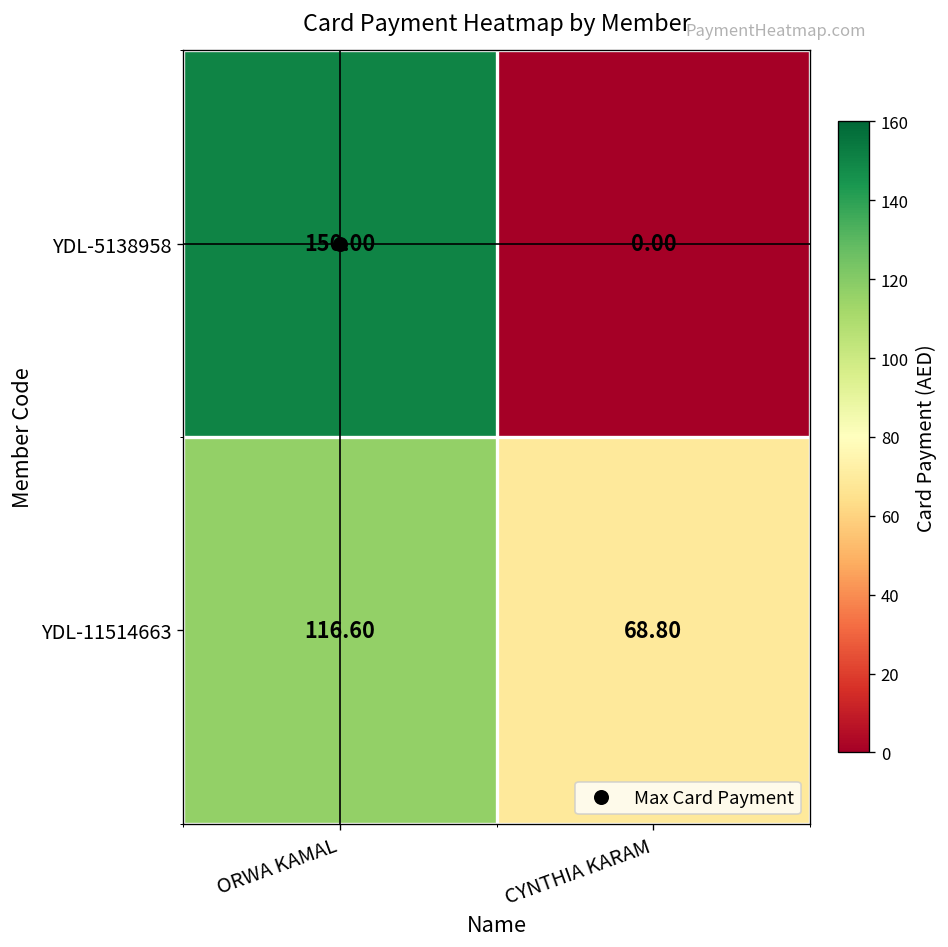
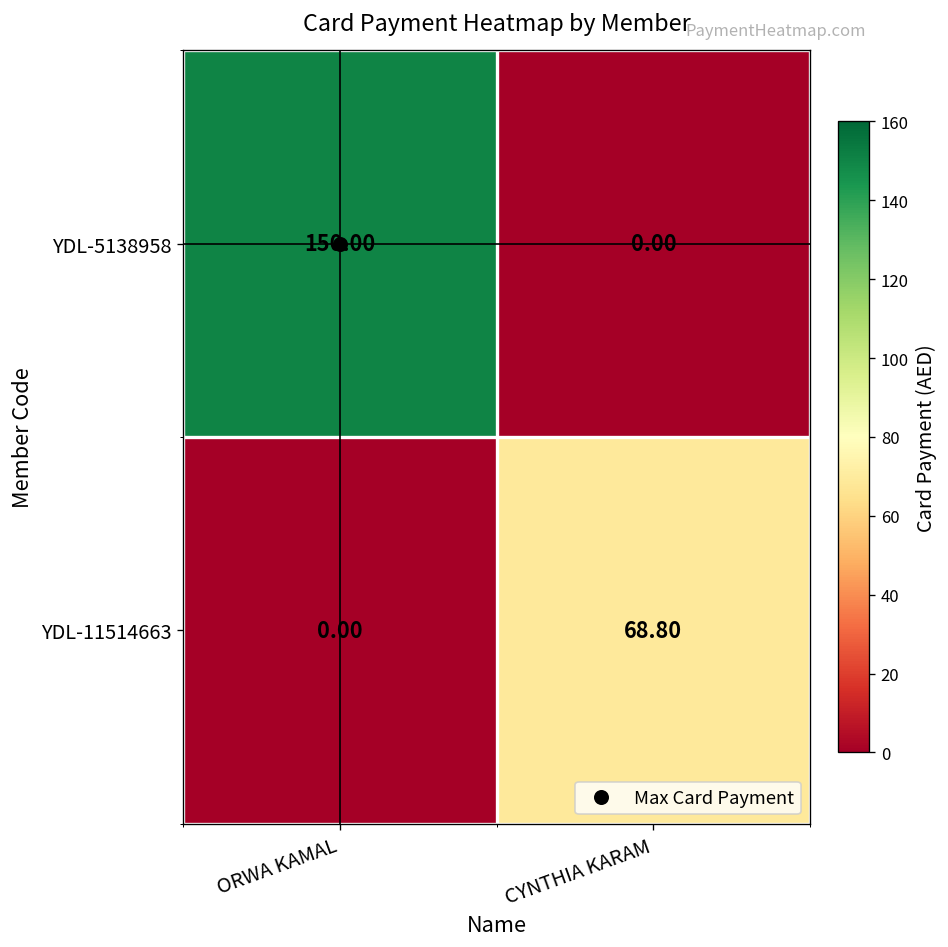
  {
    "YDL-5138958": {
      "CYNTHIA KARAM": 0.00
    },
    "YDL-11514663": {
-     "ORWA KAMAL": 116.60,
+     "ORWA KAMAL": 0.00,
      "CYNTHIA KARAM": 68.80
    }
  }
